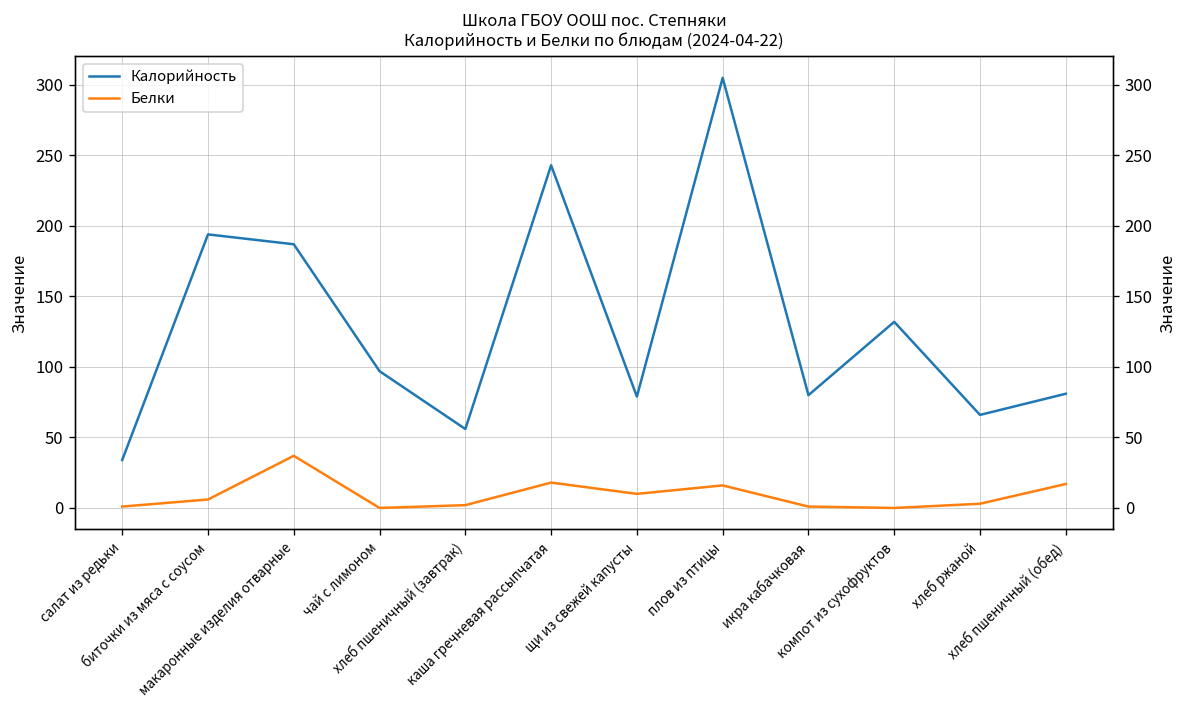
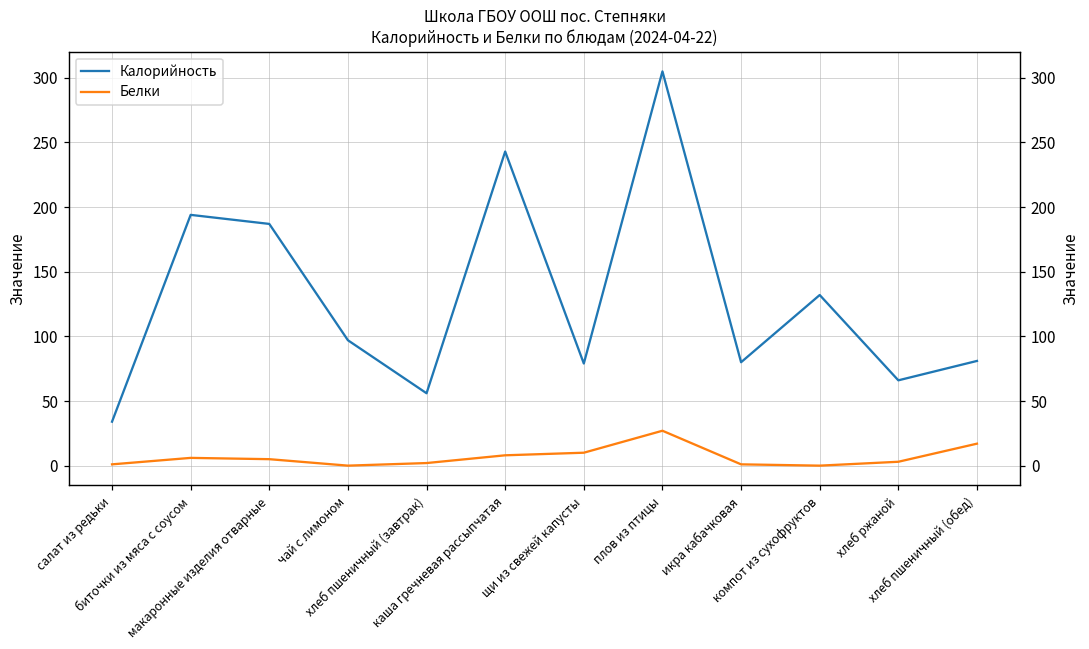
  {
    "Калорийность": {
      "салат из редьки": 34,
      "биточки из мяса с соусом": 194,
      "макаронные изделия отварные": 187,
      "чай с лимоном": 97,
      "хлеб пшеничный (завтрак)": 56,
      "каша гречневая рассыпчатая": 243,
      "щи из свежей капусты": 79,
      "плов из птицы": 305,
      "икра кабачковая": 80,
      "компот из сухофруктов": 132,
      "хлеб ржаной": 66,
      "хлеб пшеничный (обед)": 81
    },
    "Белки": {
      "салат из редьки": 1,
      "биточки из мяса с соусом": 6,
-     "макаронные изделия отварные": 37,
+     "макаронные изделия отварные": 5,
      "чай с лимоном": 0,
      "хлеб пшеничный (завтрак)": 2,
-     "каша гречневая рассыпчатая": 18,
+     "каша гречневая рассыпчатая": 8,
      "щи из свежей капусты": 10,
-     "плов из птицы": 16,
+     "плов из птицы": 27,
      "икра кабачковая": 1,
      "компот из сухофруктов": 0,
      "хлеб ржаной": 3,
      "хлеб пшеничный (обед)": 17
    }
  }
